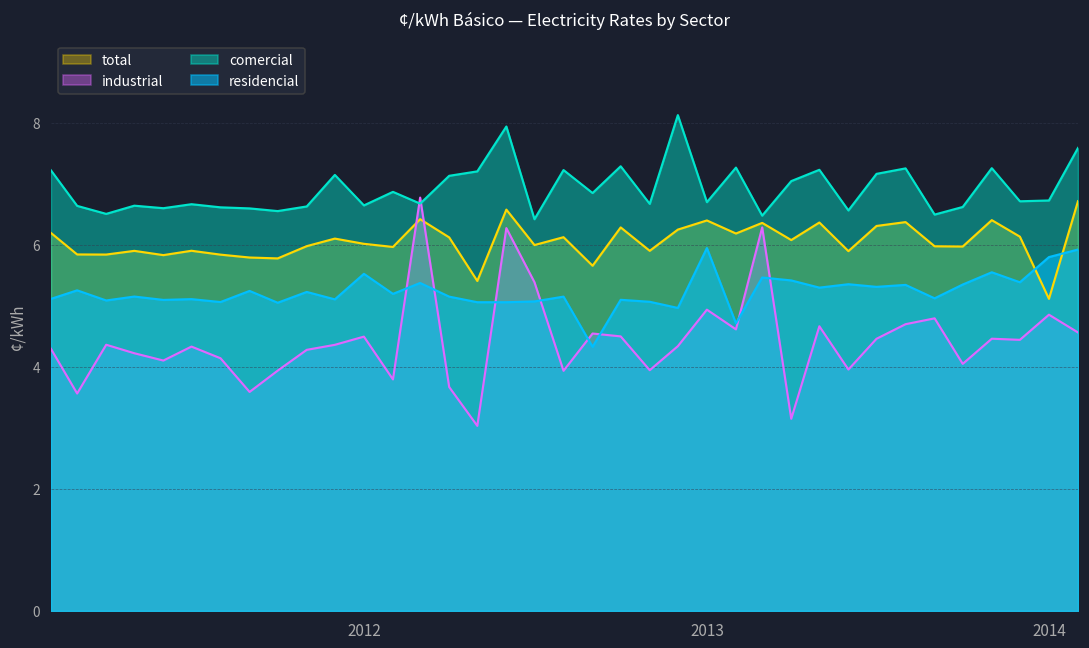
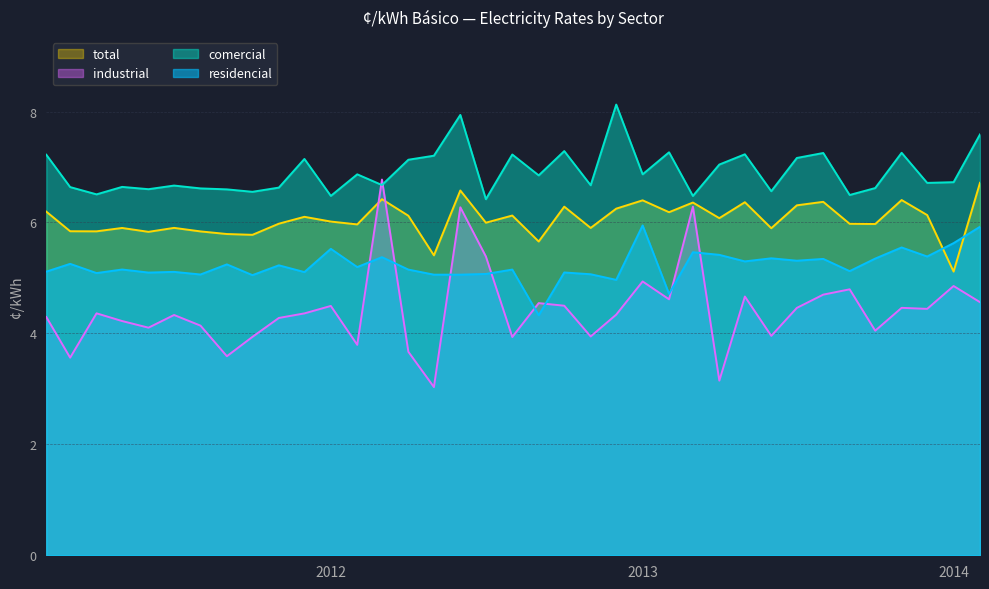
  {
    "total": {
      "2012": 6.0,
      "2013": 6.4,
      "2014": 5.1
    },
    "industrial": {
      "2012": 4.5,
      "2013": 4.9,
      "2014": 4.9
    },
    "comercial": {
-     "2012": 6.6,
-     "2013": 6.7,
+     "2012": 6.5,
+     "2013": 6.9,
      "2014": 6.7
    },
    "residencial": {
      "2012": 5.5,
      "2013": 5.9,
-     "2014": 5.8
+     "2014": 5.6
    }
  }
